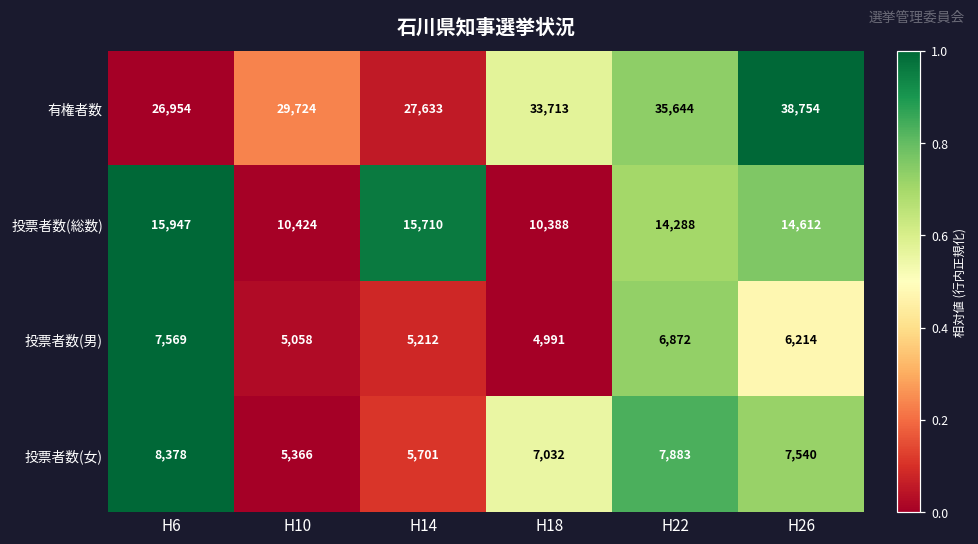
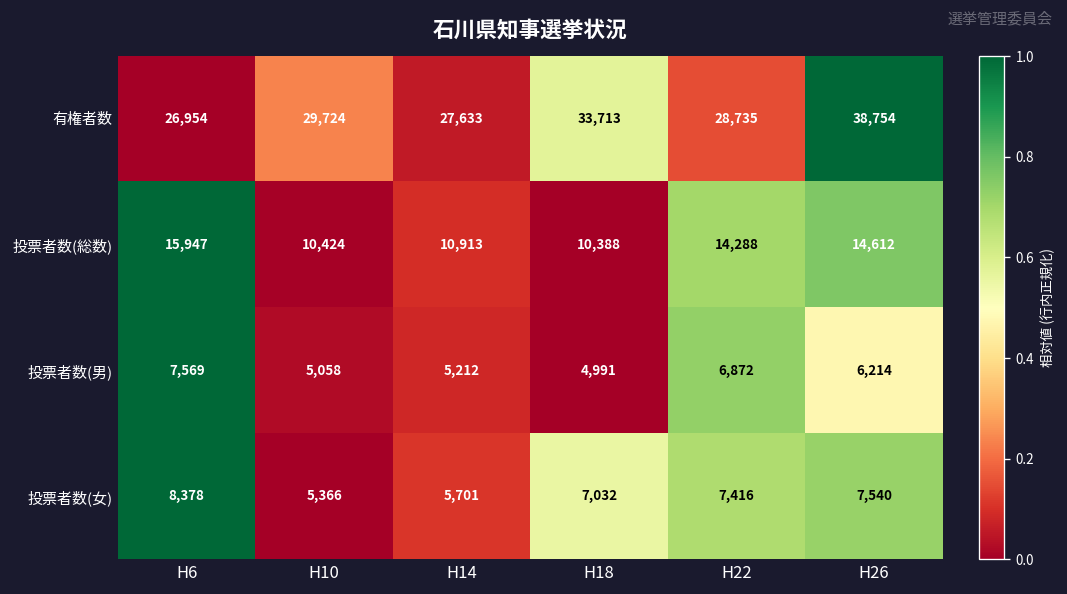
  {
    "有権者数": {
      "H6": "26,954",
      "H10": "29,724",
      "H14": "27,633",
      "H18": "33,713",
-     "H22": "35,644",
+     "H22": "28,735",
      "H26": "38,754"
    },
    "投票者数(総数)": {
      "H6": "15,947",
      "H10": "10,424",
-     "H14": "15,710",
+     "H14": "10,913",
      "H18": "10,388",
      "H22": "14,288",
      "H26": "14,612"
    },
    "投票者数(男)": {
      "H6": "7,569",
      "H10": "5,058",
      "H14": "5,212",
      "H18": "4,991",
      "H22": "6,872",
      "H26": "6,214"
    },
    "投票者数(女)": {
      "H6": "8,378",
      "H10": "5,366",
      "H14": "5,701",
      "H18": "7,032",
-     "H22": "7,883",
+     "H22": "7,416",
      "H26": "7,540"
    }
  }
